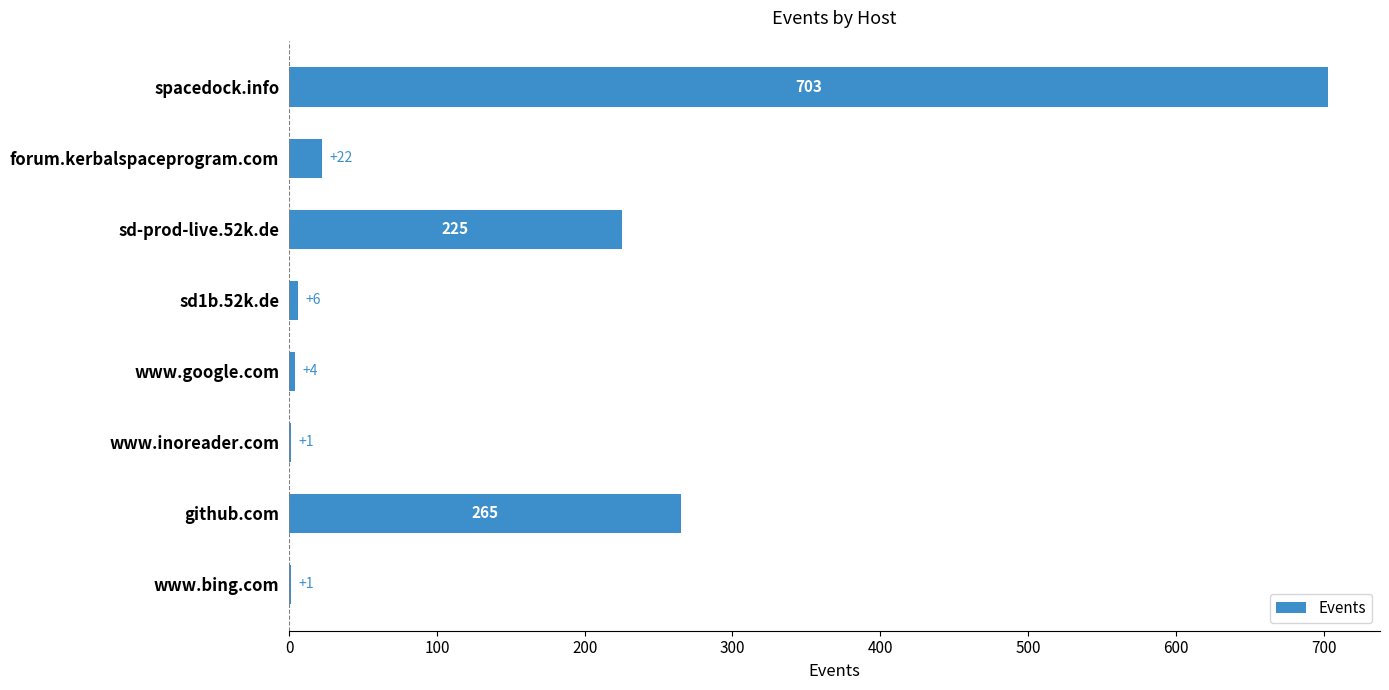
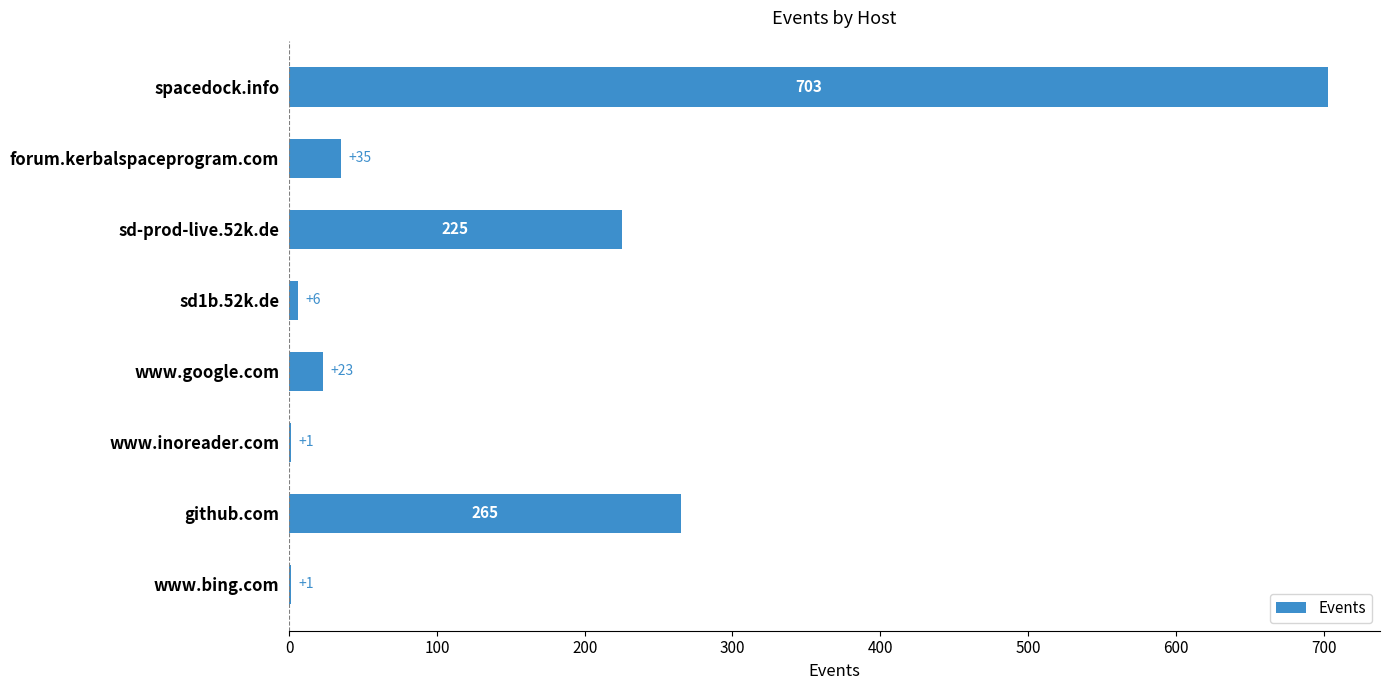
  {
    "spacedock.info": "703",
-   "forum.kerbalspaceprogram.com": "+22",
+   "forum.kerbalspaceprogram.com": "+35",
    "sd-prod-live.52k.de": "225",
    "sd1b.52k.de": "+6",
-   "www.google.com": "+4",
+   "www.google.com": "+23",
    "www.inoreader.com": "+1",
    "github.com": "265",
    "www.bing.com": "+1"
  }
